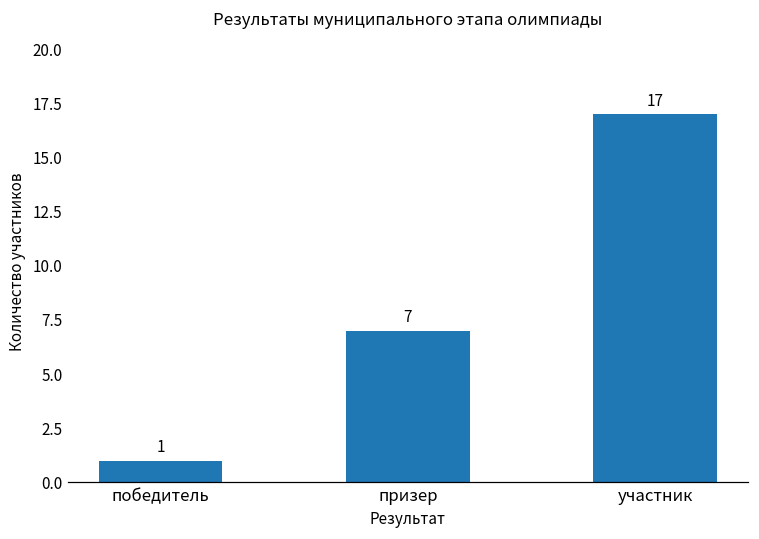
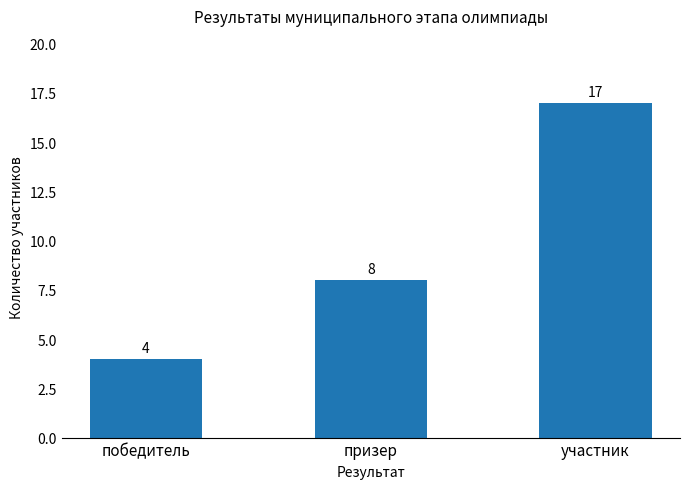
  {
-   "победитель": 1,
-   "призер": 7,
+   "победитель": 4,
+   "призер": 8,
    "участник": 17
  }
